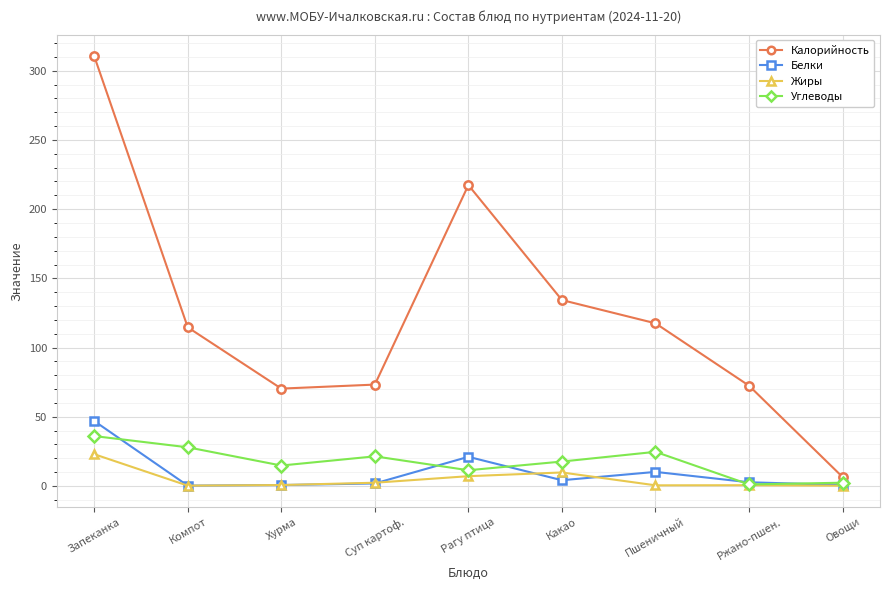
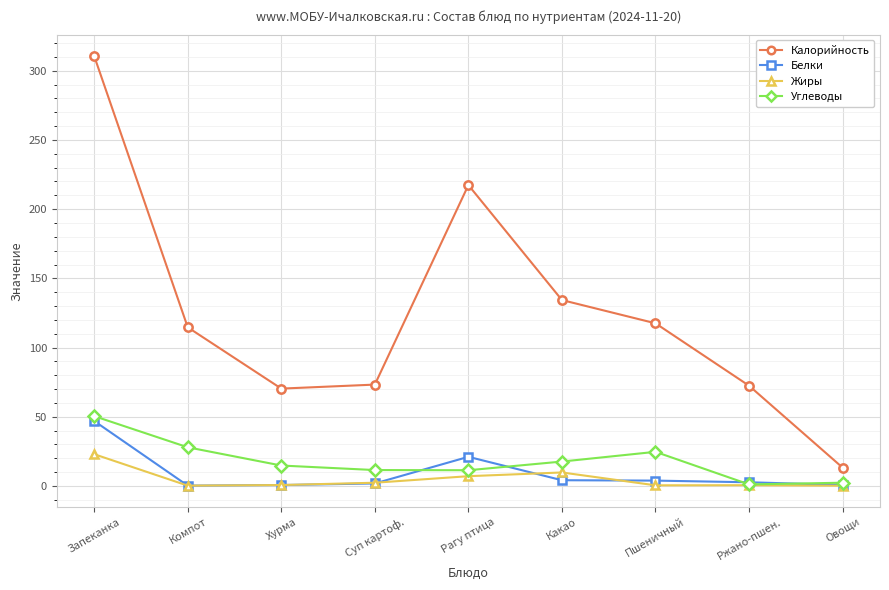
  {
    "Калорийность": {
      "Запеканка": 311,
      "Компот": 115,
      "Хурма": 70,
      "Суп картоф.": 73,
      "Рагу птица": 217,
      "Какао": 134,
      "Пшеничный": 118,
      "Ржано-пшен.": 72,
-     "Овощи": 6
+     "Овощи": 13
    },
    "Белки": {
      "Запеканка": 47,
      "Рагу птица": 21,
      "Какао": 4,
-     "Пшеничный": 10
+     "Пшеничный": 4
    },
    "Жиры": {
      "Запеканка": 23,
      "Рагу птица": 7,
      "Какао": 10,
      "Пшеничный": 0
    },
    "Углеводы": {
-     "Запеканка": 36,
+     "Запеканка": 50,
      "Компот": 28,
      "Хурма": 15,
-     "Суп картоф.": 21,
+     "Суп картоф.": 11,
      "Рагу птица": 11,
      "Какао": 18,
      "Пшеничный": 25
    }
  }
